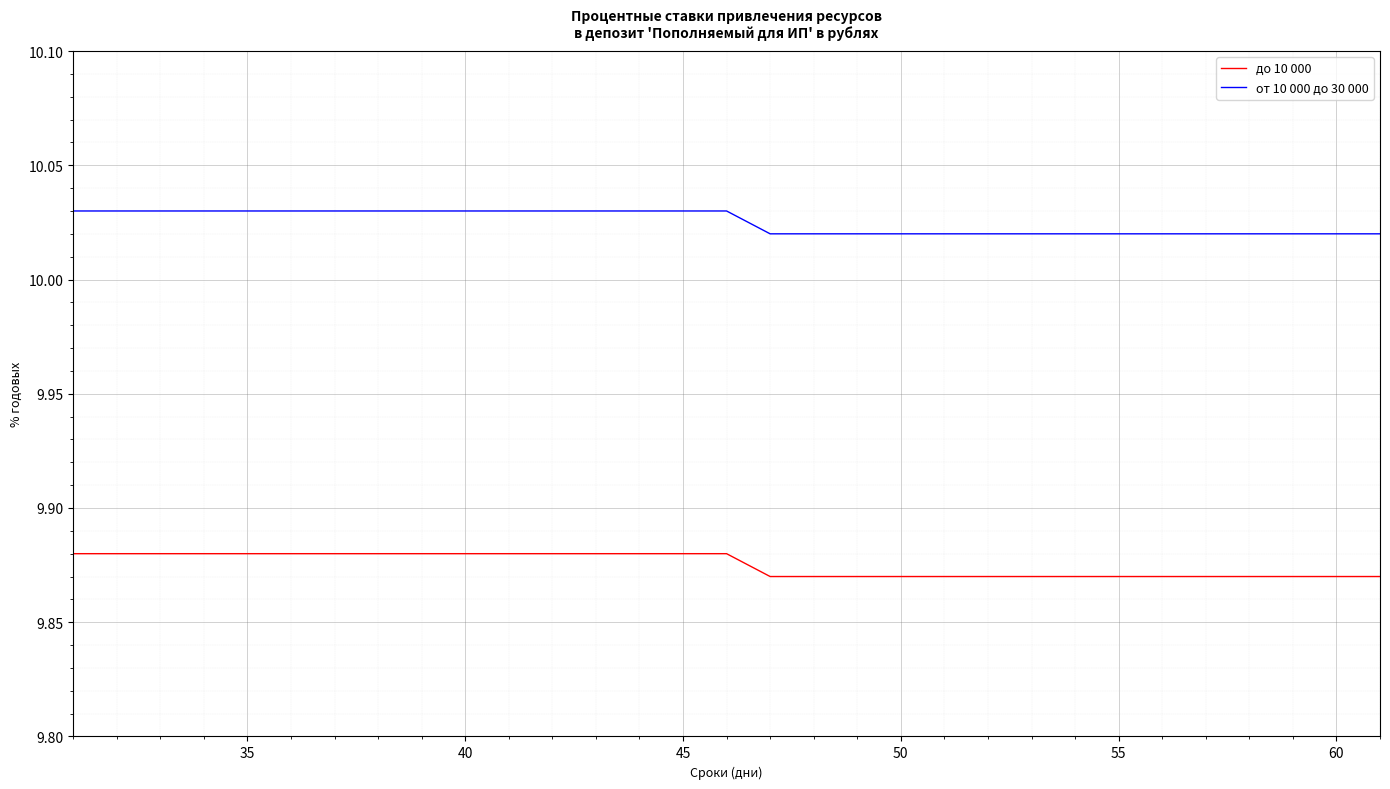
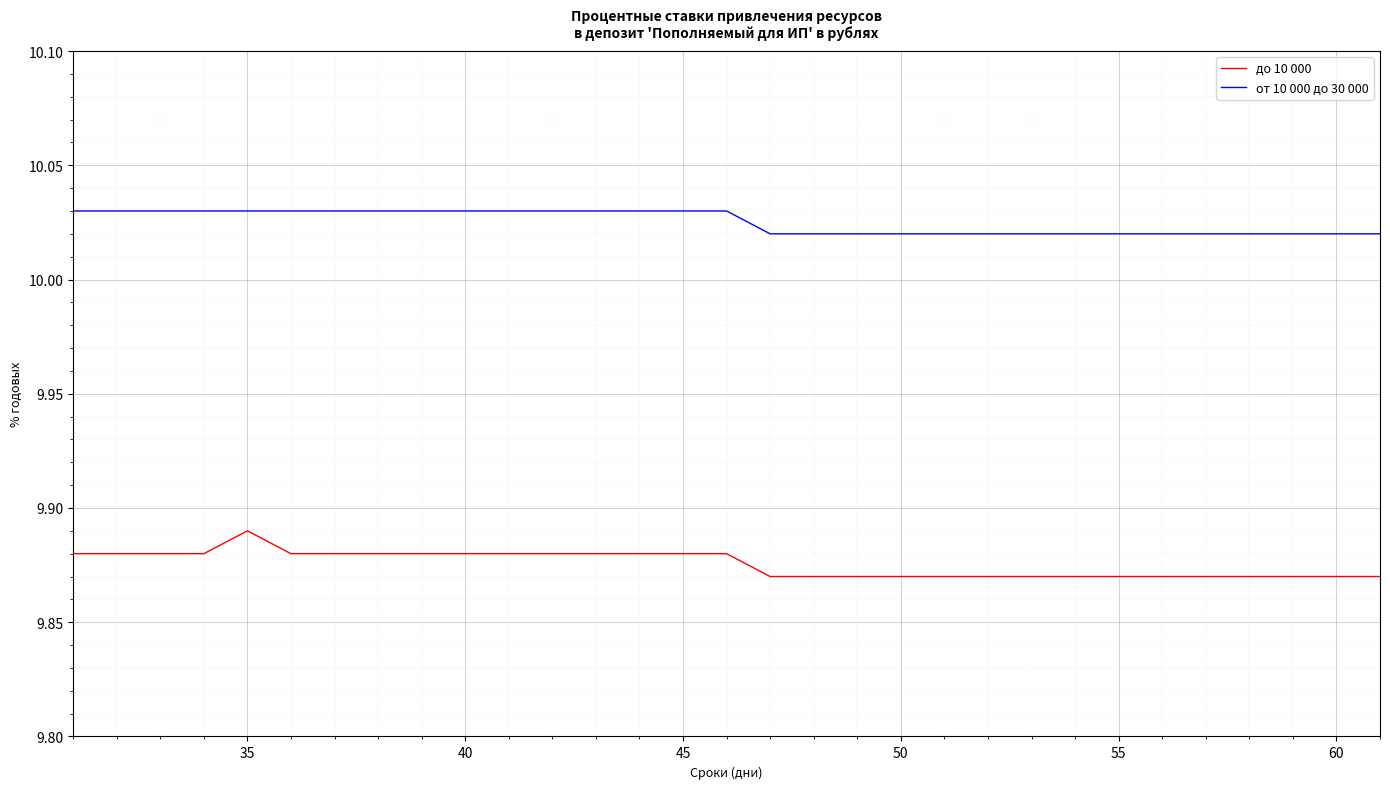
  {
    "до 10 000": {
-     "35": 9.88,
+     "35": 9.89,
      "40": 9.88,
      "45": 9.88,
      "50": 9.87,
      "55": 9.87,
      "60": 9.87
    },
    "от 10 000 до 30 000": {
      "35": 10.03,
      "40": 10.03,
      "45": 10.03,
      "50": 10.02,
      "55": 10.02,
      "60": 10.02
    }
  }
